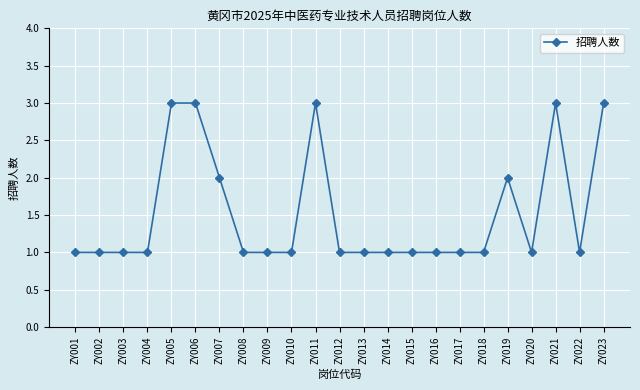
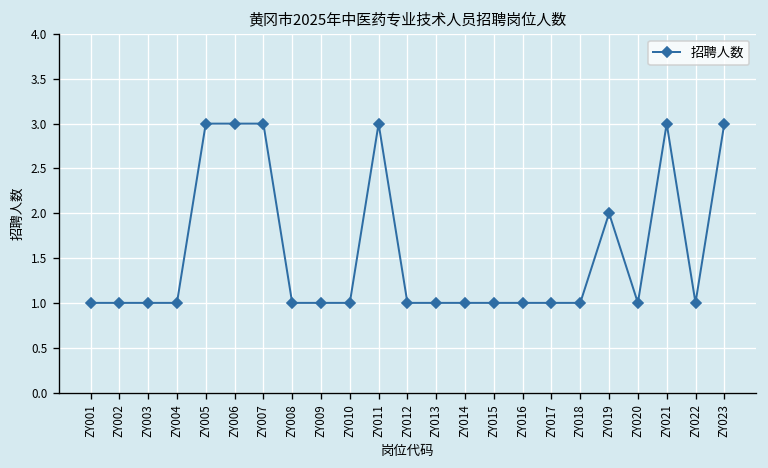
  {
    "ZY001": 1,
    "ZY002": 1,
    "ZY003": 1,
    "ZY004": 1,
    "ZY005": 3,
    "ZY006": 3,
-   "ZY007": 2,
+   "ZY007": 3,
    "ZY008": 1,
    "ZY009": 1,
    "ZY010": 1,
    "ZY011": 3,
    "ZY012": 1,
    "ZY013": 1,
    "ZY014": 1,
    "ZY015": 1,
    "ZY016": 1,
    "ZY017": 1,
    "ZY018": 1,
    "ZY019": 2,
    "ZY020": 1,
    "ZY021": 3,
    "ZY022": 1,
    "ZY023": 3
  }
